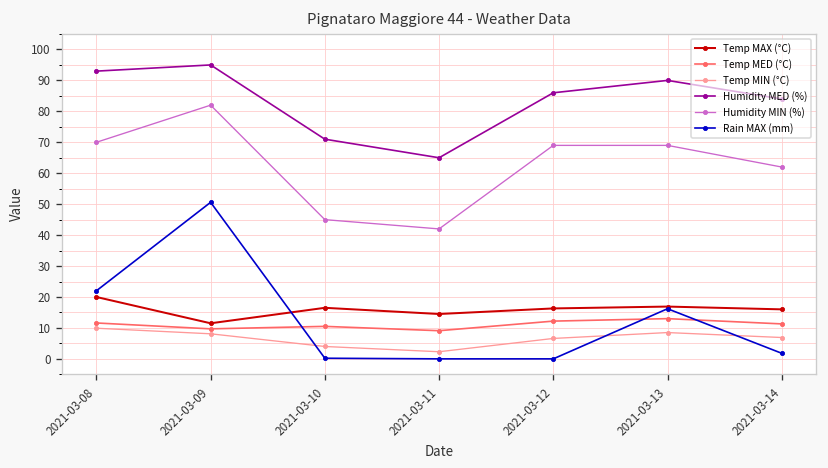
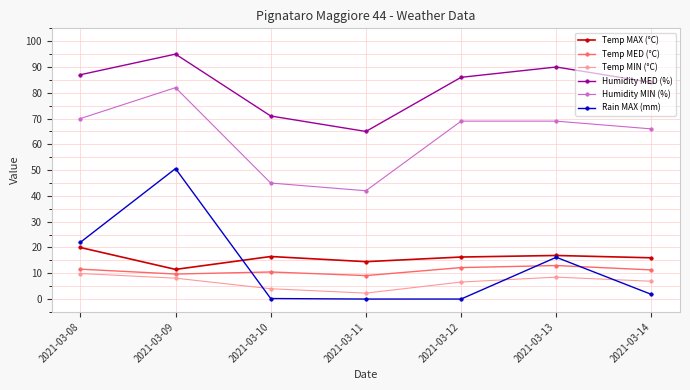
  {
    "Temp MAX (°C)": {
      "2021-03-08": 20,
      "2021-03-09": 12,
      "2021-03-10": 17,
      "2021-03-11": 15,
      "2021-03-12": 16,
      "2021-03-14": 16
    },
    "Temp MED (°C)": {
      "2021-03-08": 12,
      "2021-03-09": 10,
      "2021-03-10": 11,
      "2021-03-11": 9,
      "2021-03-12": 12,
      "2021-03-13": 13,
      "2021-03-14": 11
    },
    "Temp MIN (°C)": {
      "2021-03-08": 10,
      "2021-03-09": 8,
      "2021-03-10": 4,
      "2021-03-11": 2,
      "2021-03-12": 7,
      "2021-03-13": 9,
      "2021-03-14": 7
    },
    "Humidity MED (%)": {
-     "2021-03-08": 93,
+     "2021-03-08": 87,
      "2021-03-09": 95,
      "2021-03-10": 71,
      "2021-03-11": 65,
      "2021-03-12": 86,
      "2021-03-13": 90
    },
    "Humidity MIN (%)": {
      "2021-03-08": 70,
      "2021-03-09": 82,
      "2021-03-10": 45,
      "2021-03-11": 42,
      "2021-03-12": 69,
      "2021-03-13": 69,
-     "2021-03-14": 62
+     "2021-03-14": 66
    },
    "Rain MAX (mm)": {
      "2021-03-08": 22,
      "2021-03-09": 51,
      "2021-03-10": 0,
      "2021-03-11": 0,
      "2021-03-12": 0,
      "2021-03-14": 2
    }
  }
